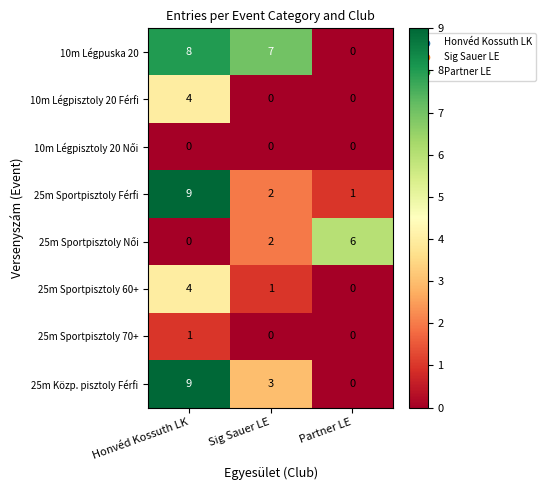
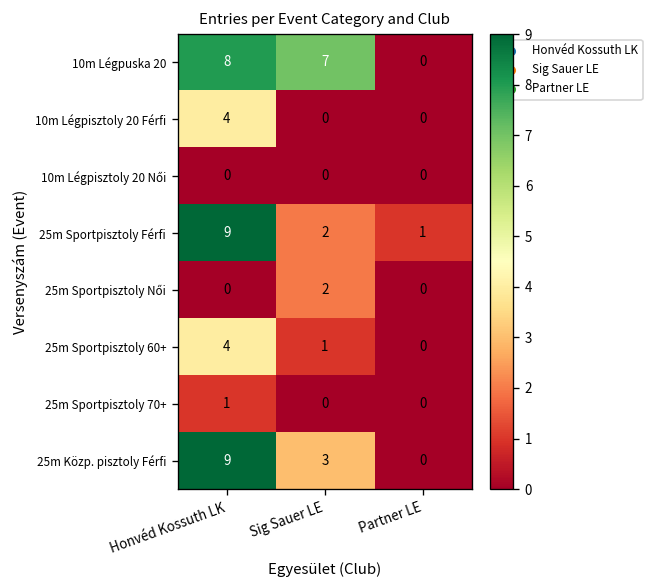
  {
    "10m Légpuska 20": {
      "Honvéd Kossuth LK": 8,
      "Sig Sauer LE": 7,
      "Partner LE": 0
    },
    "10m Légpisztoly 20 Férfi": {
      "Honvéd Kossuth LK": 4,
      "Sig Sauer LE": 0,
      "Partner LE": 0
    },
    "10m Légpisztoly 20 Női": {
      "Honvéd Kossuth LK": 0,
      "Sig Sauer LE": 0,
      "Partner LE": 0
    },
    "25m Sportpisztoly Férfi": {
      "Honvéd Kossuth LK": 9,
      "Sig Sauer LE": 2,
      "Partner LE": 1
    },
    "25m Sportpisztoly Női": {
      "Honvéd Kossuth LK": 0,
      "Sig Sauer LE": 2,
-     "Partner LE": 6
+     "Partner LE": 0
    },
    "25m Sportpisztoly 60+": {
      "Honvéd Kossuth LK": 4,
      "Sig Sauer LE": 1,
      "Partner LE": 0
    },
    "25m Sportpisztoly 70+": {
      "Honvéd Kossuth LK": 1,
      "Sig Sauer LE": 0,
      "Partner LE": 0
    },
    "25m Közp. pisztoly Férfi": {
      "Honvéd Kossuth LK": 9,
      "Sig Sauer LE": 3,
      "Partner LE": 0
    }
  }
